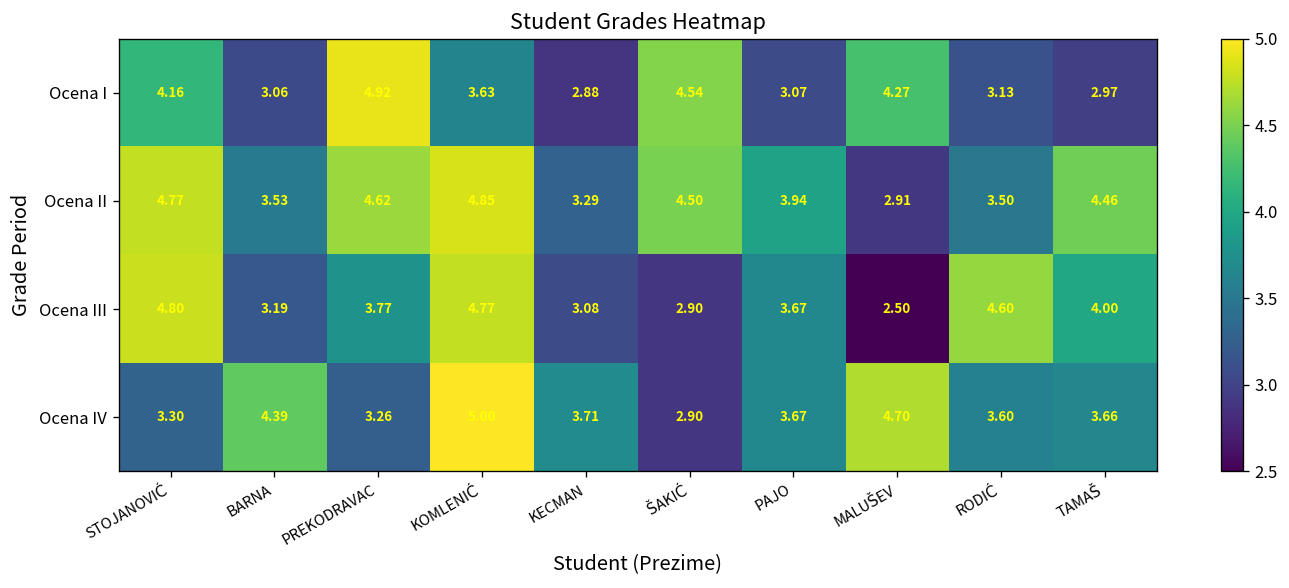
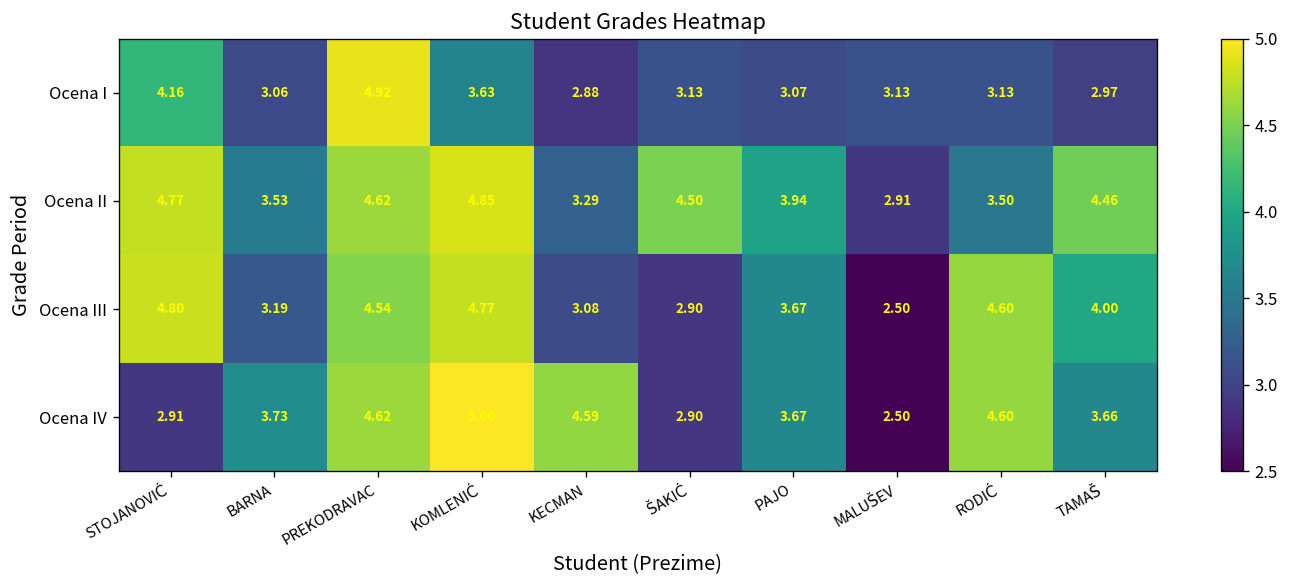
  {
    "Ocena I": {
      "STOJANOVIĆ": 4.16,
      "BARNA": 3.06,
      "KOMLENIĆ": 3.63,
      "KECMAN": 2.88,
-     "ŠAKIĆ": 4.54,
+     "ŠAKIĆ": 3.13,
      "PAJO": 3.07,
-     "MALUŠEV": 4.27,
+     "MALUŠEV": 3.13,
      "RODIĆ": 3.13,
      "TAMAŠ": 2.97
    },
    "Ocena II": {
      "STOJANOVIĆ": 4.77,
      "BARNA": 3.53,
      "PREKODRAVAC": 4.62,
      "KECMAN": 3.29,
      "ŠAKIĆ": 4.50,
      "PAJO": 3.94,
      "MALUŠEV": 2.91,
      "RODIĆ": 3.50,
      "TAMAŠ": 4.46
    },
    "Ocena III": {
      "STOJANOVIĆ": 4.80,
      "BARNA": 3.19,
-     "PREKODRAVAC": 3.77,
+     "PREKODRAVAC": 4.54,
      "KOMLENIĆ": 4.77,
      "KECMAN": 3.08,
      "ŠAKIĆ": 2.90,
      "PAJO": 3.67,
      "MALUŠEV": 2.50,
      "RODIĆ": 4.60,
      "TAMAŠ": 4.00
    },
    "Ocena IV": {
-     "STOJANOVIĆ": 3.30,
-     "BARNA": 4.39,
-     "PREKODRAVAC": 3.26,
-     "KECMAN": 3.71,
+     "STOJANOVIĆ": 2.91,
+     "BARNA": 3.73,
+     "PREKODRAVAC": 4.62,
+     "KECMAN": 4.59,
      "ŠAKIĆ": 2.90,
      "PAJO": 3.67,
-     "MALUŠEV": 4.70,
-     "RODIĆ": 3.60,
+     "MALUŠEV": 2.50,
+     "RODIĆ": 4.60,
      "TAMAŠ": 3.66
    }
  }
